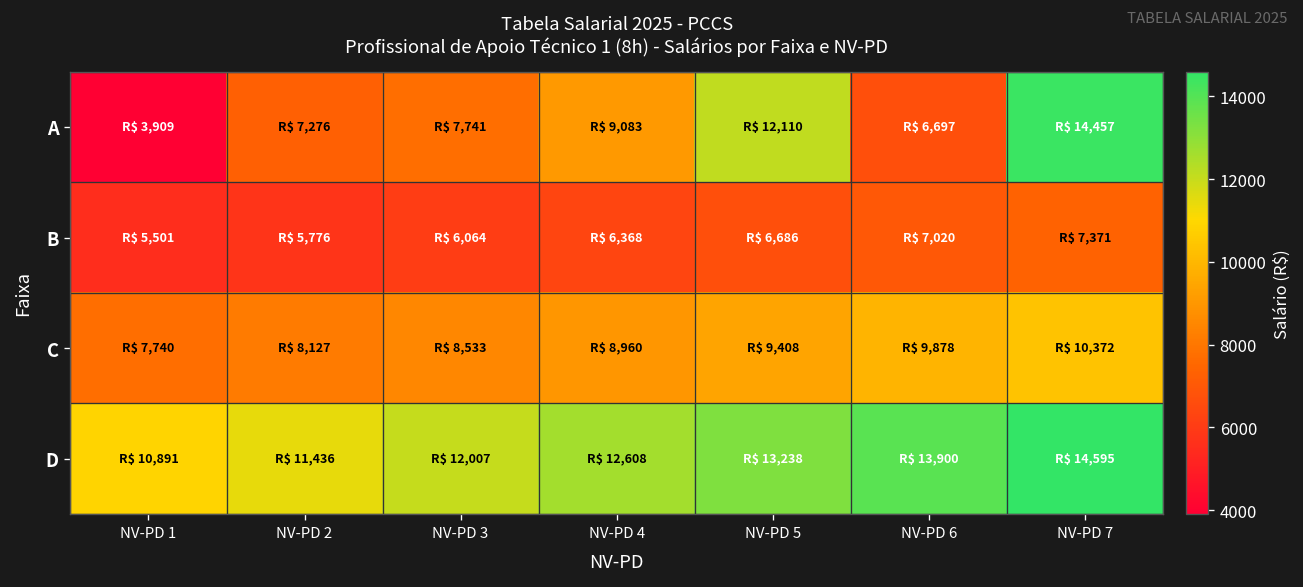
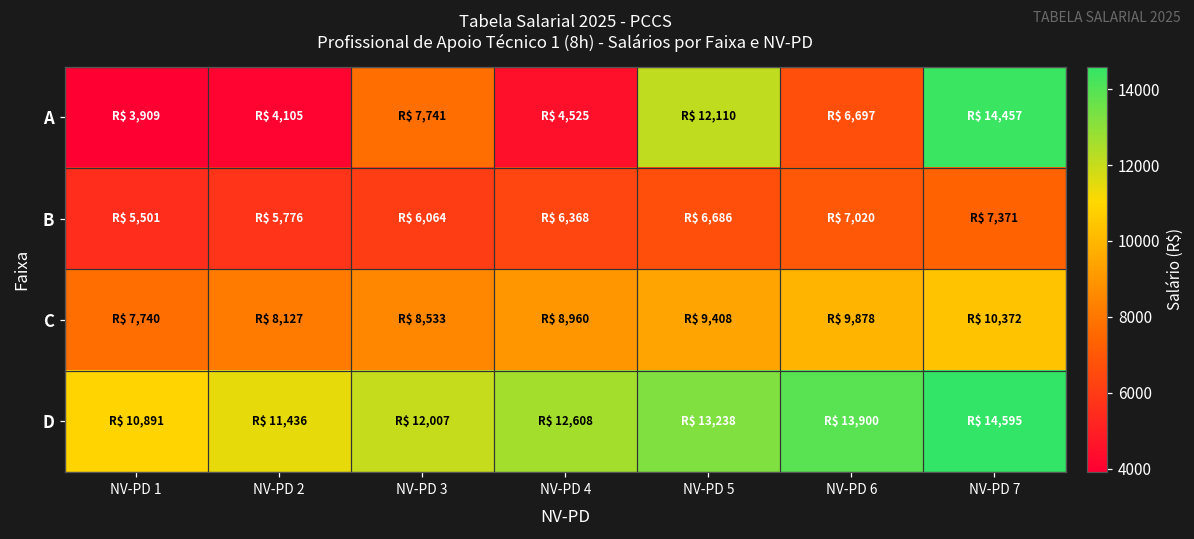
  {
    "A": {
      "NV-PD 1": "3,909",
-     "NV-PD 2": "7,276",
+     "NV-PD 2": "4,105",
      "NV-PD 3": "7,741",
-     "NV-PD 4": "9,083",
+     "NV-PD 4": "4,525",
      "NV-PD 5": "12,110",
      "NV-PD 6": "6,697",
      "NV-PD 7": "14,457"
    },
    "B": {
      "NV-PD 1": "5,501",
      "NV-PD 2": "5,776",
      "NV-PD 3": "6,064",
      "NV-PD 4": "6,368",
      "NV-PD 5": "6,686",
      "NV-PD 6": "7,020",
      "NV-PD 7": "7,371"
    },
    "C": {
      "NV-PD 1": "7,740",
      "NV-PD 2": "8,127",
      "NV-PD 3": "8,533",
      "NV-PD 4": "8,960",
      "NV-PD 5": "9,408",
      "NV-PD 6": "9,878",
      "NV-PD 7": "10,372"
    },
    "D": {
      "NV-PD 1": "10,891",
      "NV-PD 2": "11,436",
      "NV-PD 3": "12,007",
      "NV-PD 4": "12,608",
      "NV-PD 5": "13,238",
      "NV-PD 6": "13,900",
      "NV-PD 7": "14,595"
    }
  }
